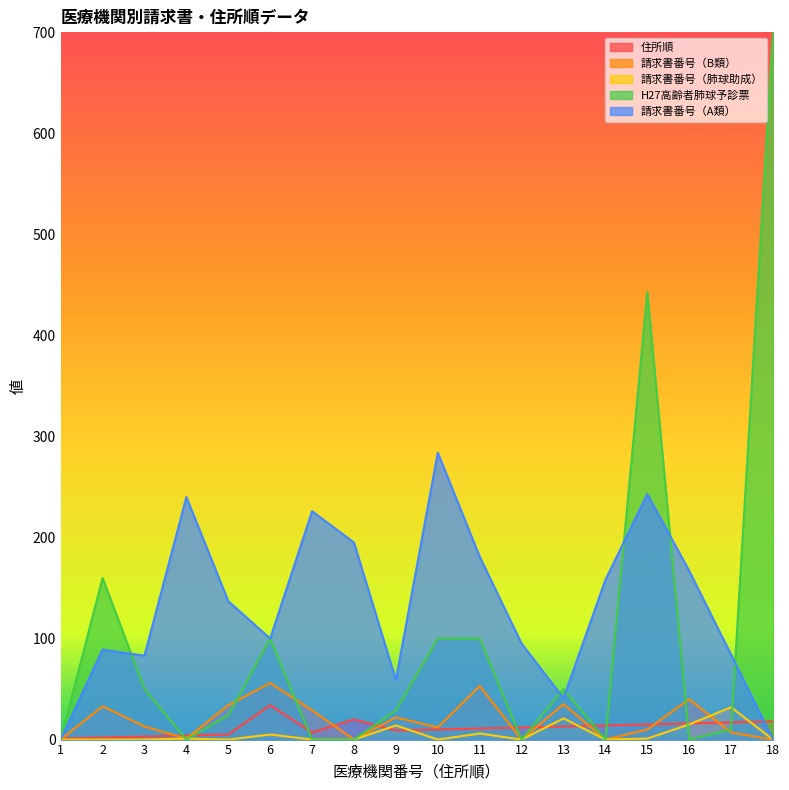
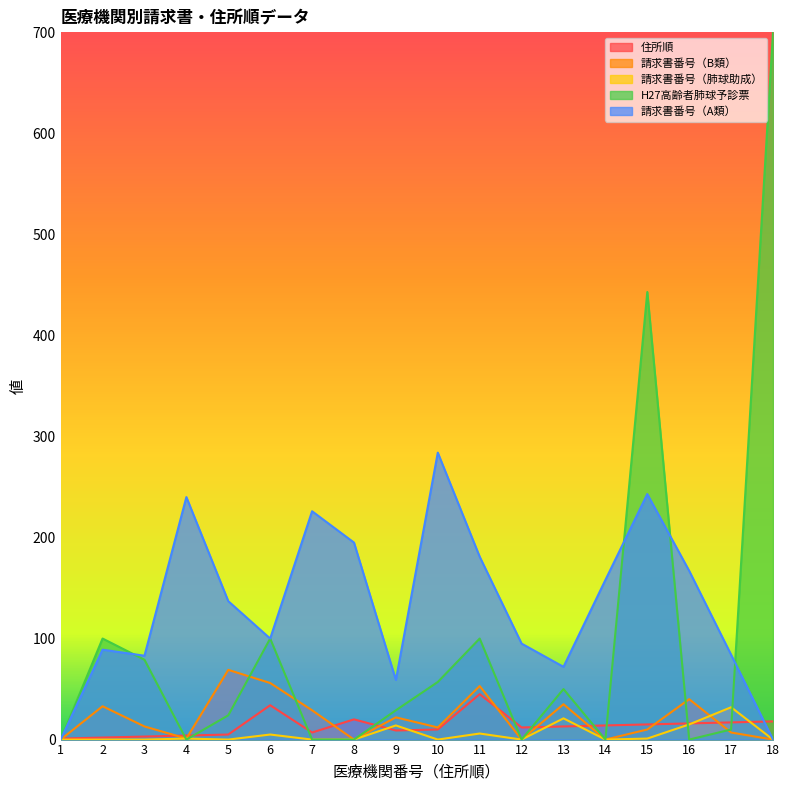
  {
    "住所順": {
      "3": 3,
      "4": 4,
      "5": 5,
      "6": 34,
      "7": 7,
      "8": 20,
      "9": 9,
-     "11": 11,
+     "11": 45,
      "12": 12,
      "13": 13,
      "14": 14,
      "15": 15,
      "17": 17,
      "18": 18
    },
    "請求書番号（B類）": {
      "2": 33,
      "3": 13,
-     "5": 34,
+     "5": 69,
      "6": 56,
      "7": 29,
      "9": 22,
      "11": 53,
      "13": 35,
      "15": 10,
      "16": 40,
      "17": 7
    },
    "請求書番号（肺球助成）": {
      "3": 0,
      "5": 0,
      "6": 5,
      "9": 14,
      "10": 0,
      "11": 6,
      "13": 21,
      "15": 1,
      "17": 32
    },
    "H27高齢者肺球予診票": {
-     "2": 160,
-     "3": 50,
+     "2": 100,
+     "3": 79,
      "5": 24,
      "9": 29,
-     "10": 100,
+     "10": 57,
      "11": 100,
      "13": 50,
      "15": 443,
      "16": 0,
      "17": 10,
      "18": 700
    },
    "請求書番号（A類）": {
      "2": 89,
      "3": 83,
      "4": 240,
      "5": 137,
      "7": 226,
      "8": 195,
      "9": 59,
      "10": 284,
      "11": 181,
      "12": 95,
-     "13": 41,
+     "13": 72,
      "14": 158,
      "15": 243,
      "16": 167,
      "17": 84
    }
  }
